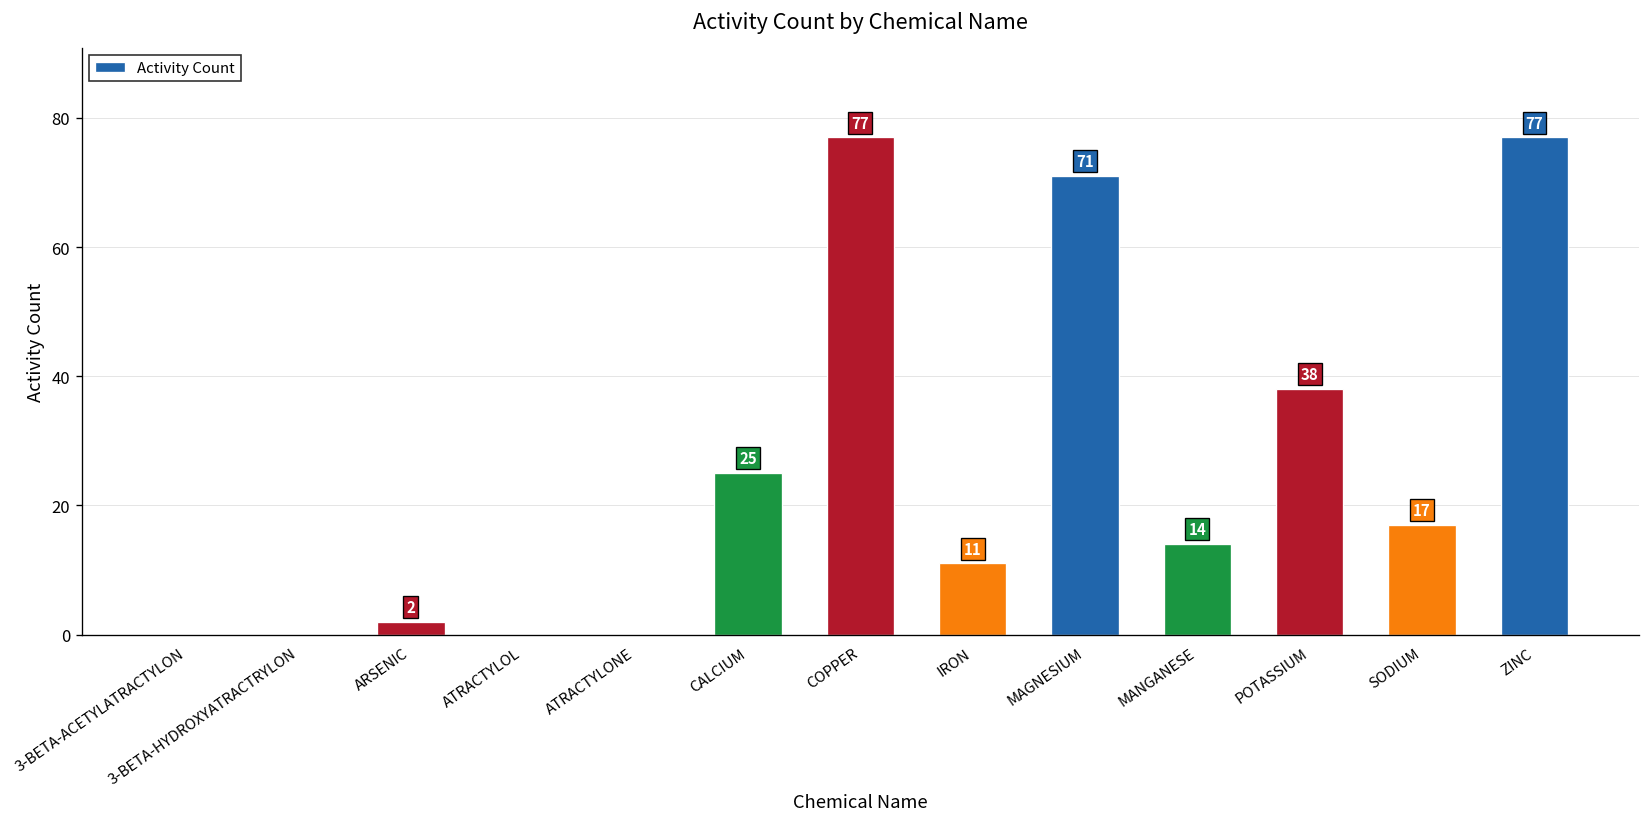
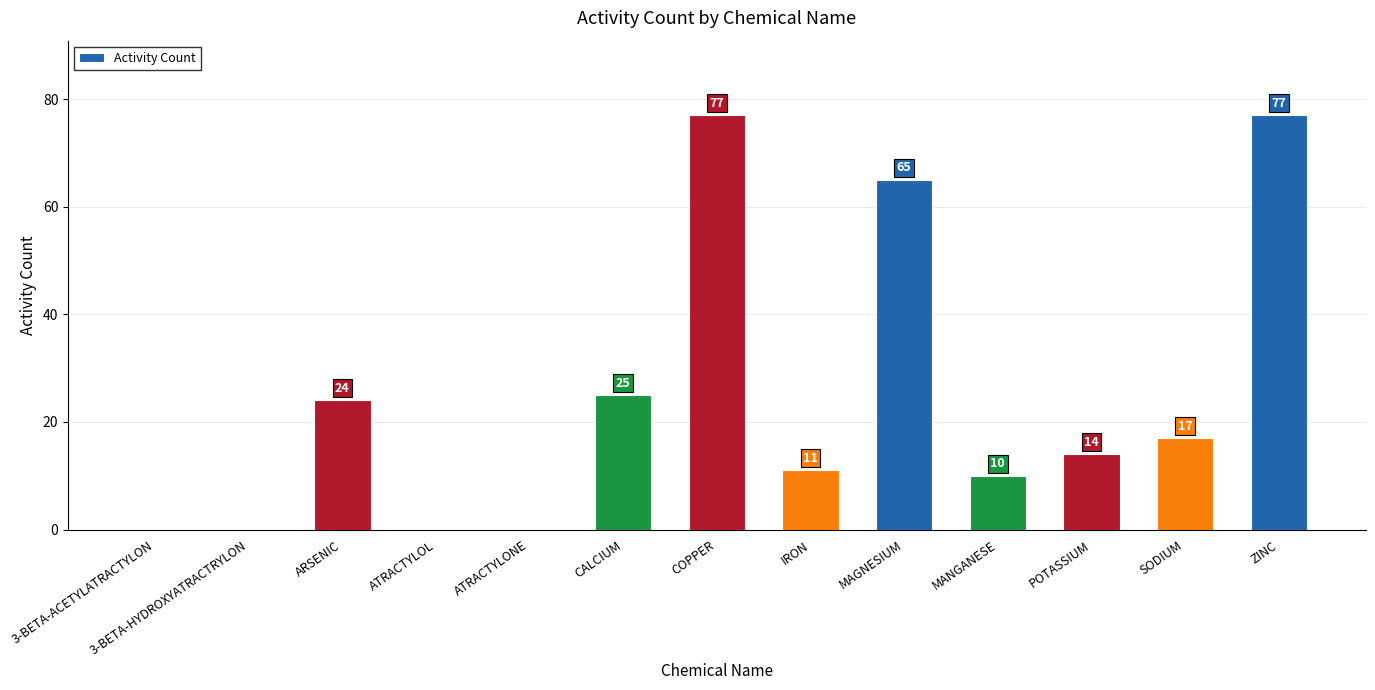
  {
-   "ARSENIC": 2,
-   "MAGNESIUM": 71,
-   "MANGANESE": 14,
-   "POTASSIUM": 38
+   "ARSENIC": 24,
+   "MAGNESIUM": 65,
+   "MANGANESE": 10,
+   "POTASSIUM": 14
  }
